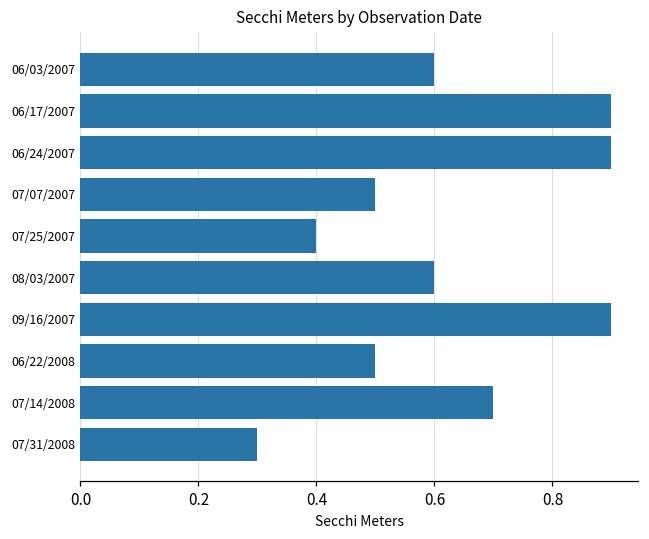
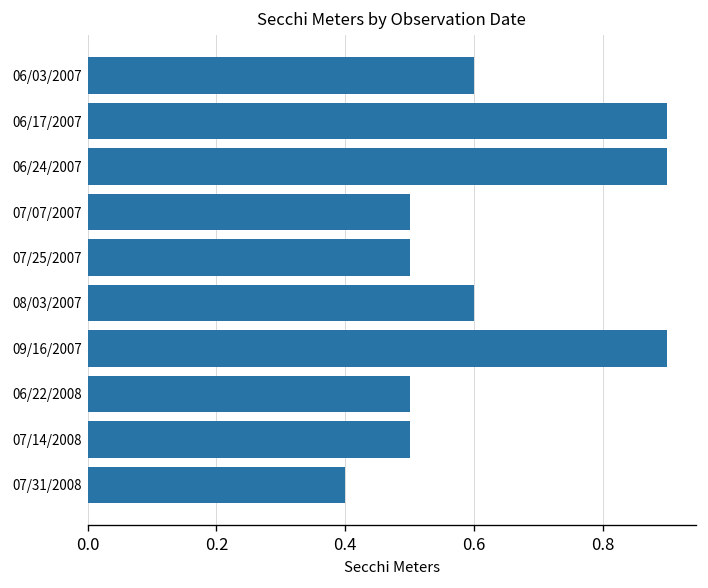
  {
    "06/03/2007": 0.6,
    "06/17/2007": 0.9,
    "06/24/2007": 0.9,
    "07/07/2007": 0.5,
-   "07/25/2007": 0.4,
+   "07/25/2007": 0.5,
    "08/03/2007": 0.6,
    "09/16/2007": 0.9,
    "06/22/2008": 0.5,
-   "07/14/2008": 0.7,
-   "07/31/2008": 0.3
+   "07/14/2008": 0.5,
+   "07/31/2008": 0.4
  }
